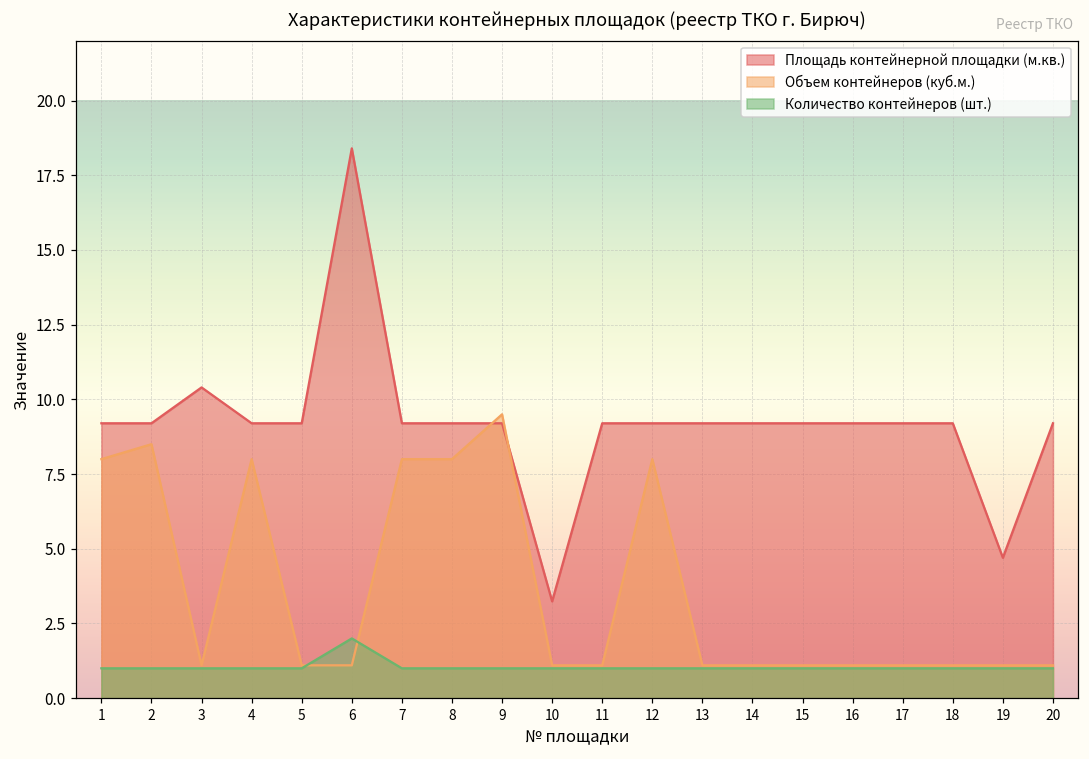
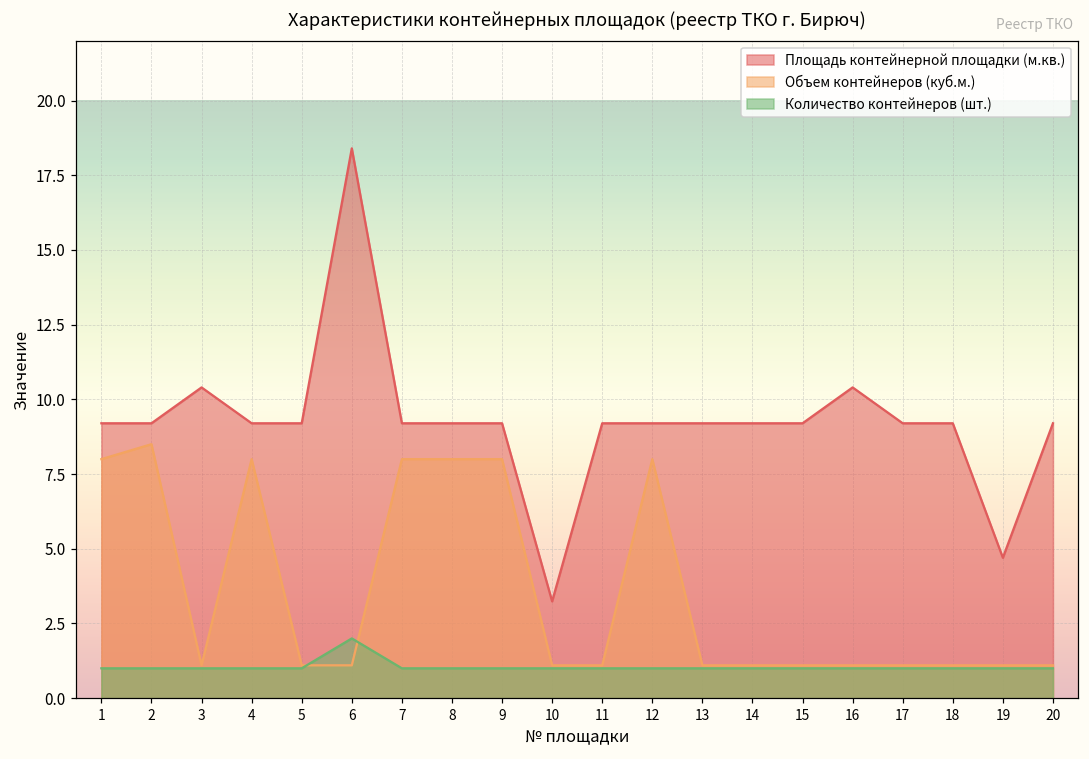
  {
    "Площадь контейнерной площадки (м.кв.)": {
      "1": 9.2,
      "2": 9.2,
      "3": 10.4,
      "4": 9.2,
      "5": 9.2,
      "6": 18.4,
      "7": 9.2,
      "8": 9.2,
      "9": 9.2,
      "10": 3.2,
      "11": 9.2,
      "12": 9.2,
      "13": 9.2,
      "14": 9.2,
      "15": 9.2,
-     "16": 9.2,
+     "16": 10.4,
      "17": 9.2,
      "18": 9.2,
      "19": 4.7,
      "20": 9.2
    },
    "Объем контейнеров (куб.м.)": {
      "1": 8.0,
      "2": 8.5,
      "3": 1.1,
      "4": 8.0,
      "5": 1.1,
      "6": 1.1,
      "7": 8.0,
      "8": 8.0,
-     "9": 9.5,
+     "9": 8.0,
      "10": 1.1,
      "11": 1.1,
      "12": 8.0,
      "13": 1.1,
      "14": 1.1,
      "15": 1.1,
      "16": 1.1,
      "17": 1.1,
      "18": 1.1,
      "19": 1.1,
      "20": 1.1
    },
    "Количество контейнеров (шт.)": {
      "1": 1.0,
      "2": 1.0,
      "3": 1.0,
      "4": 1.0,
      "5": 1.0,
      "6": 2.0,
      "7": 1.0,
      "8": 1.0,
      "9": 1.0,
      "10": 1.0,
      "11": 1.0,
      "12": 1.0,
      "13": 1.0,
      "14": 1.0,
      "15": 1.0,
      "16": 1.0,
      "17": 1.0,
      "18": 1.0,
      "19": 1.0,
      "20": 1.0
    }
  }
